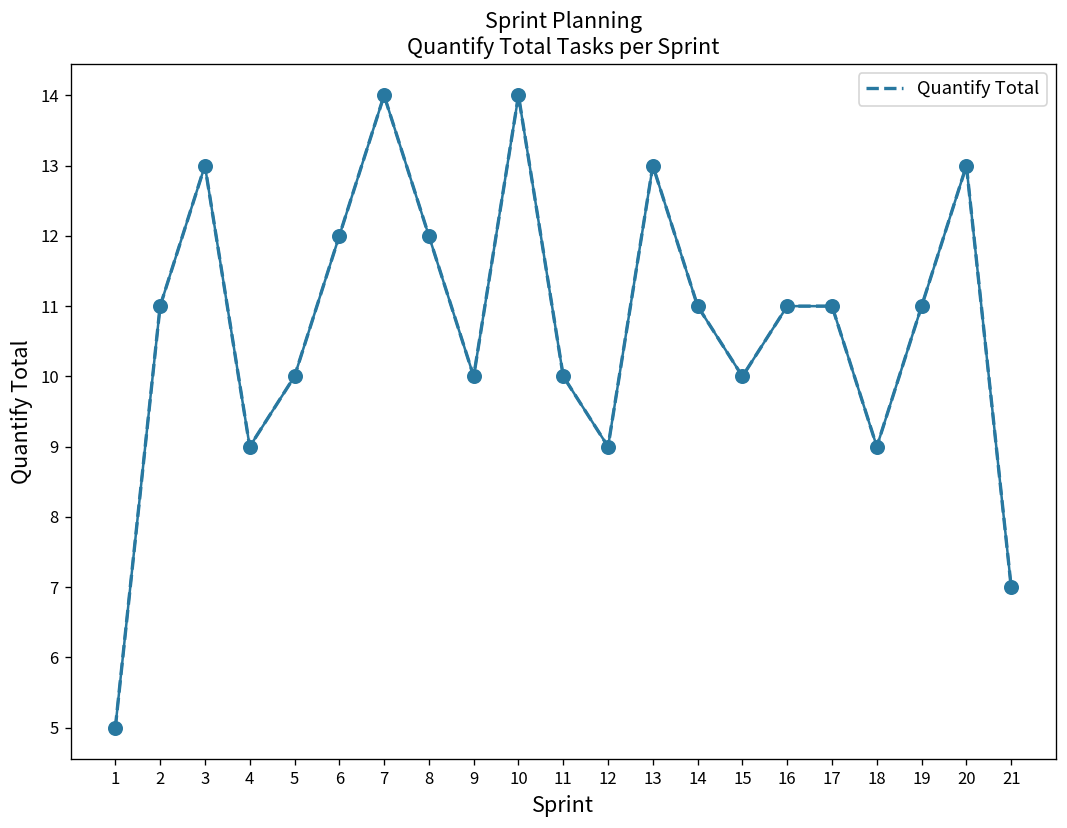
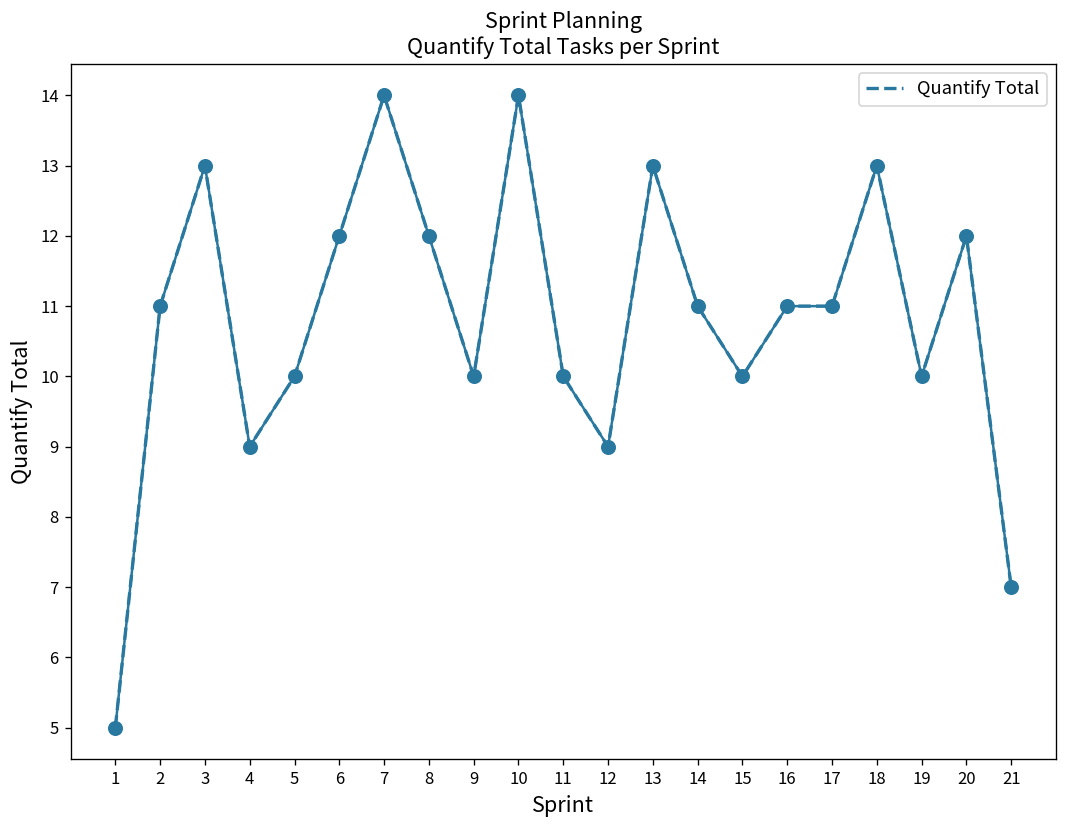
  {
    "1": 5,
    "2": 11,
    "3": 13,
    "4": 9,
    "5": 10,
    "6": 12,
    "7": 14,
    "8": 12,
    "9": 10,
    "10": 14,
    "11": 10,
    "12": 9,
    "13": 13,
    "14": 11,
    "15": 10,
    "16": 11,
    "17": 11,
-   "18": 9,
-   "19": 11,
-   "20": 13,
+   "18": 13,
+   "19": 10,
+   "20": 12,
    "21": 7
  }
